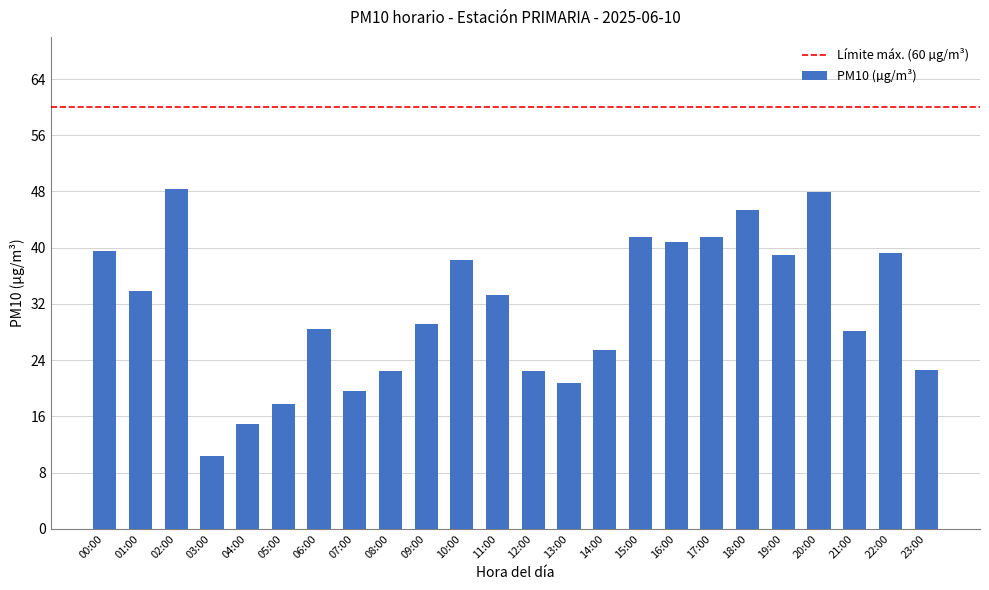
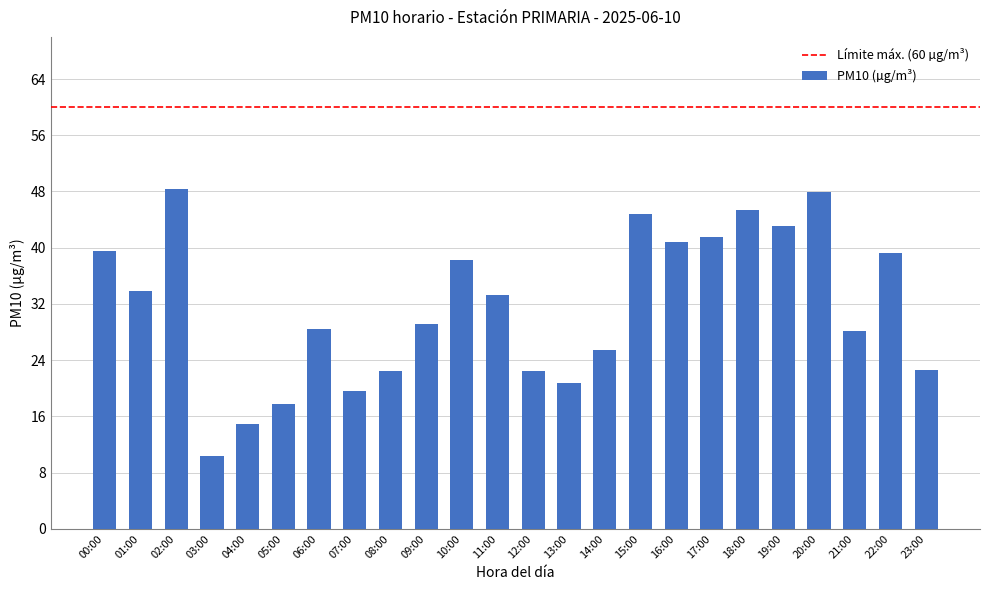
  {
    "00:00": 40,
    "01:00": 34,
    "02:00": 48,
    "03:00": 10,
    "04:00": 15,
    "05:00": 18,
    "06:00": 28,
    "07:00": 20,
    "08:00": 22,
    "09:00": 29,
    "10:00": 38,
    "11:00": 33,
    "12:00": 22,
    "13:00": 21,
    "14:00": 25,
-   "15:00": 41,
+   "15:00": 45,
    "16:00": 41,
    "17:00": 41,
    "18:00": 45,
-   "19:00": 39,
+   "19:00": 43,
    "20:00": 48,
    "21:00": 28,
    "22:00": 39,
    "23:00": 23
  }
